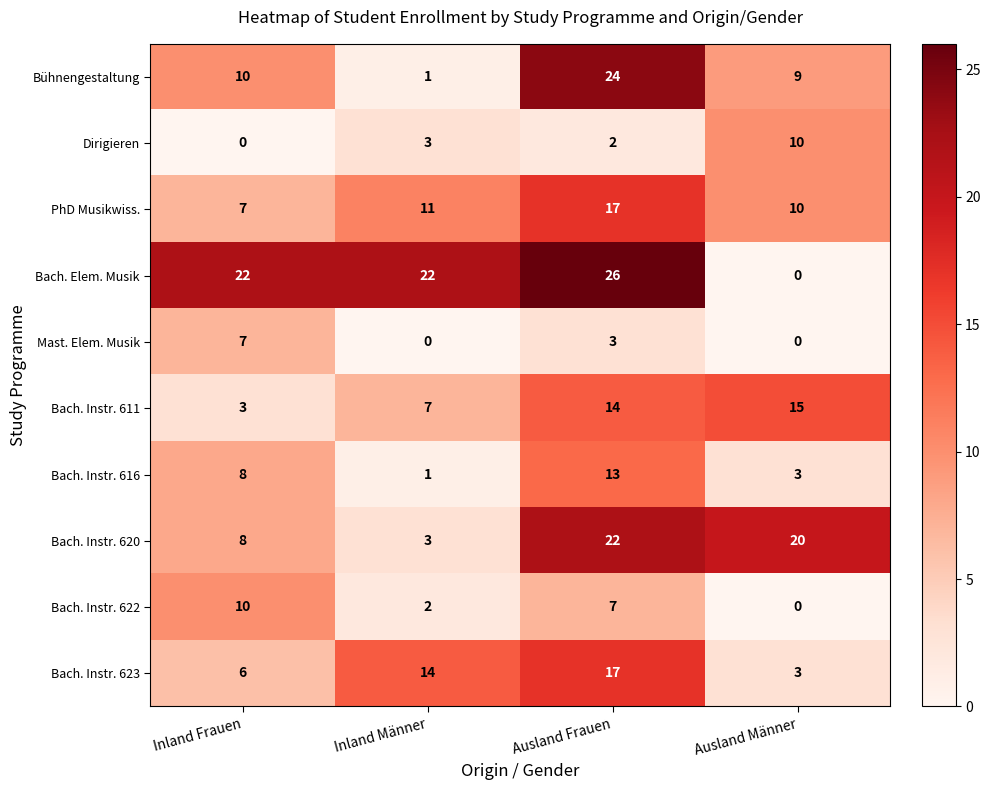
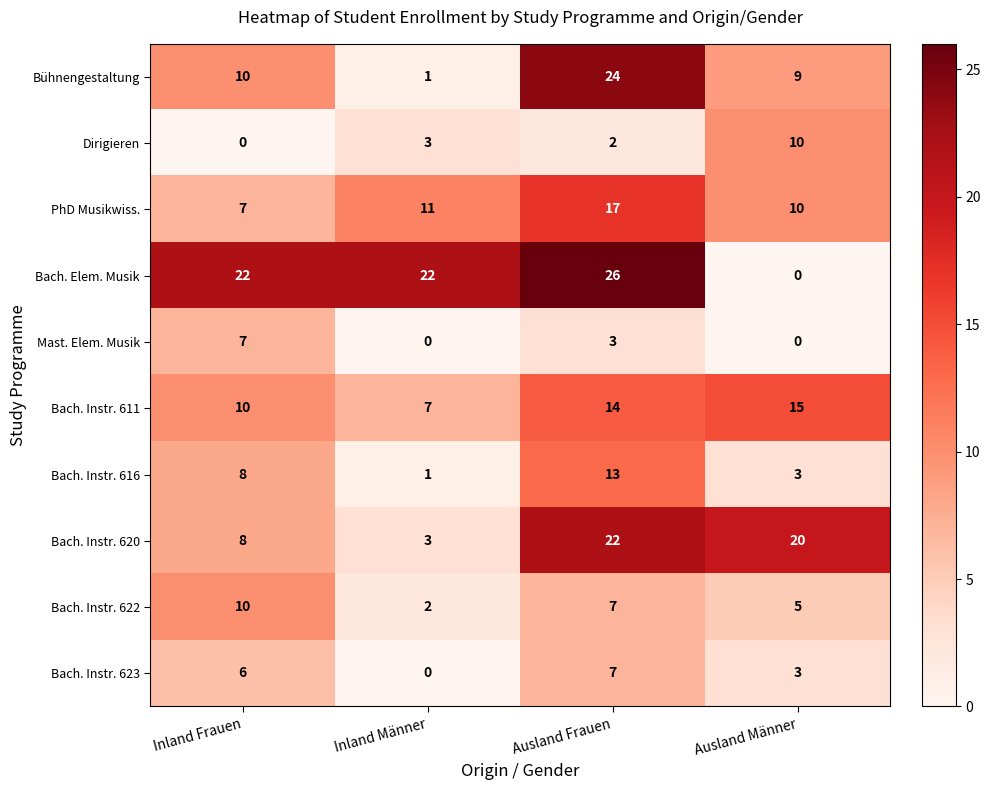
  {
    "Bühnengestaltung": {
      "Inland Frauen": 10,
      "Inland Männer": 1,
      "Ausland Frauen": 24,
      "Ausland Männer": 9
    },
    "Dirigieren": {
      "Inland Frauen": 0,
      "Inland Männer": 3,
      "Ausland Frauen": 2,
      "Ausland Männer": 10
    },
    "PhD Musikwiss.": {
      "Inland Frauen": 7,
      "Inland Männer": 11,
      "Ausland Frauen": 17,
      "Ausland Männer": 10
    },
    "Bach. Elem. Musik": {
      "Inland Frauen": 22,
      "Inland Männer": 22,
      "Ausland Frauen": 26,
      "Ausland Männer": 0
    },
    "Mast. Elem. Musik": {
      "Inland Frauen": 7,
      "Inland Männer": 0,
      "Ausland Frauen": 3,
      "Ausland Männer": 0
    },
    "Bach. Instr. 611": {
-     "Inland Frauen": 3,
+     "Inland Frauen": 10,
      "Inland Männer": 7,
      "Ausland Frauen": 14,
      "Ausland Männer": 15
    },
    "Bach. Instr. 616": {
      "Inland Frauen": 8,
      "Inland Männer": 1,
      "Ausland Frauen": 13,
      "Ausland Männer": 3
    },
    "Bach. Instr. 620": {
      "Inland Frauen": 8,
      "Inland Männer": 3,
      "Ausland Frauen": 22,
      "Ausland Männer": 20
    },
    "Bach. Instr. 622": {
      "Inland Frauen": 10,
      "Inland Männer": 2,
      "Ausland Frauen": 7,
-     "Ausland Männer": 0
+     "Ausland Männer": 5
    },
    "Bach. Instr. 623": {
      "Inland Frauen": 6,
-     "Inland Männer": 14,
-     "Ausland Frauen": 17,
+     "Inland Männer": 0,
+     "Ausland Frauen": 7,
      "Ausland Männer": 3
    }
  }
